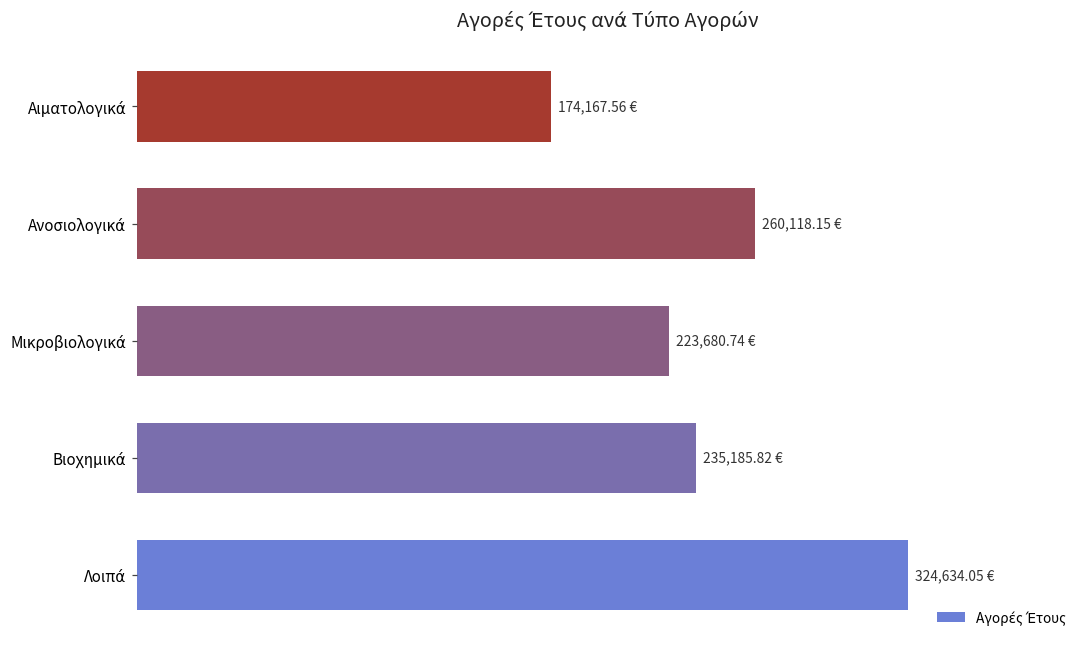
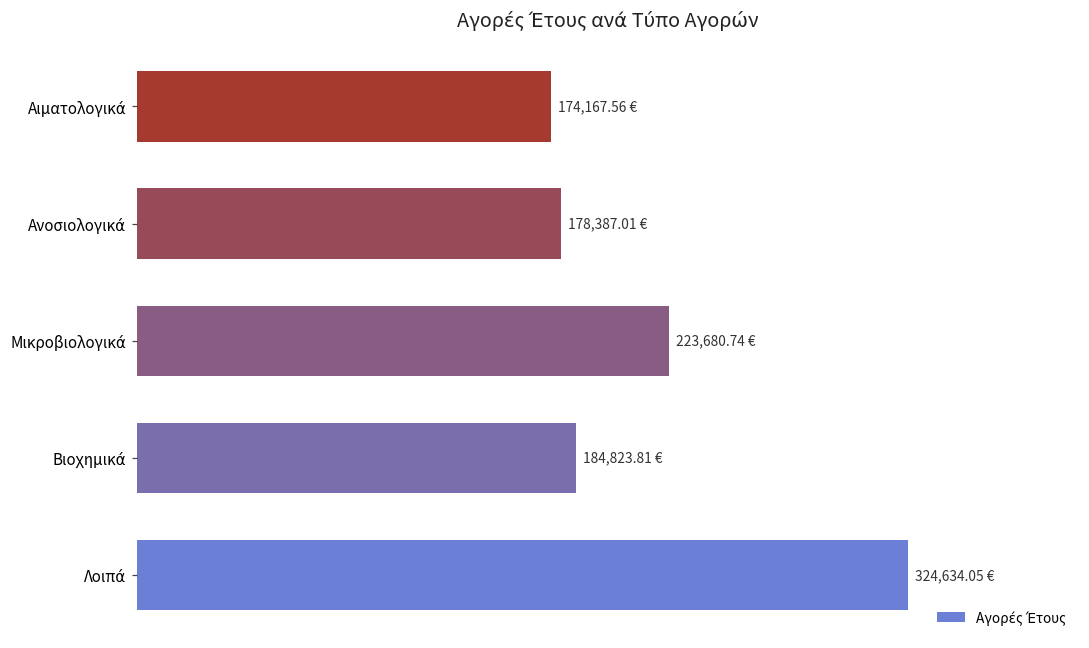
  {
    "Αιματολογικά": "174,167.56",
-   "Ανοσιολογικά": "260,118.15",
+   "Ανοσιολογικά": "178,387.01",
    "Μικροβιολογικά": "223,680.74",
-   "Βιοχημικά": "235,185.82",
+   "Βιοχημικά": "184,823.81",
    "Λοιπά": "324,634.05"
  }
